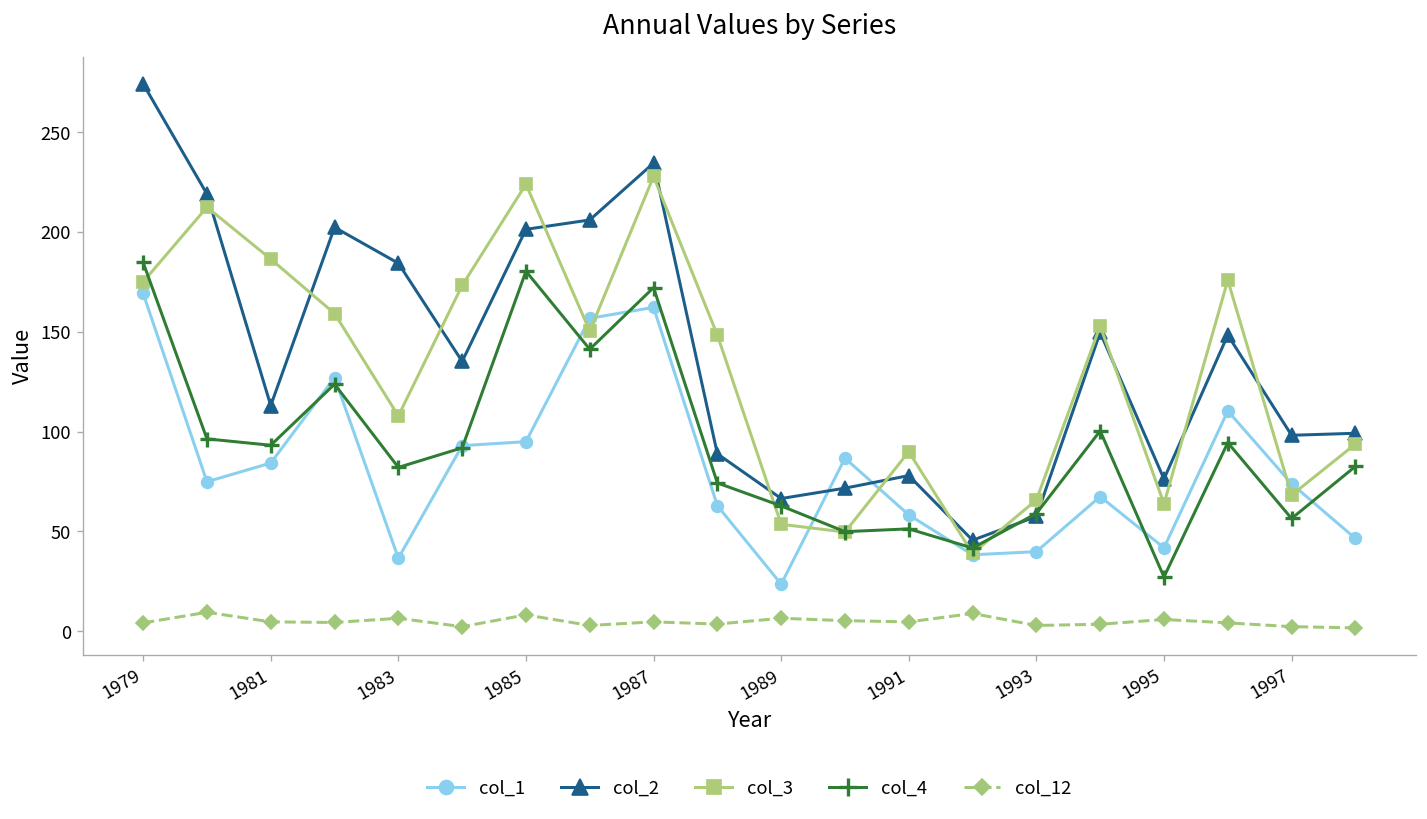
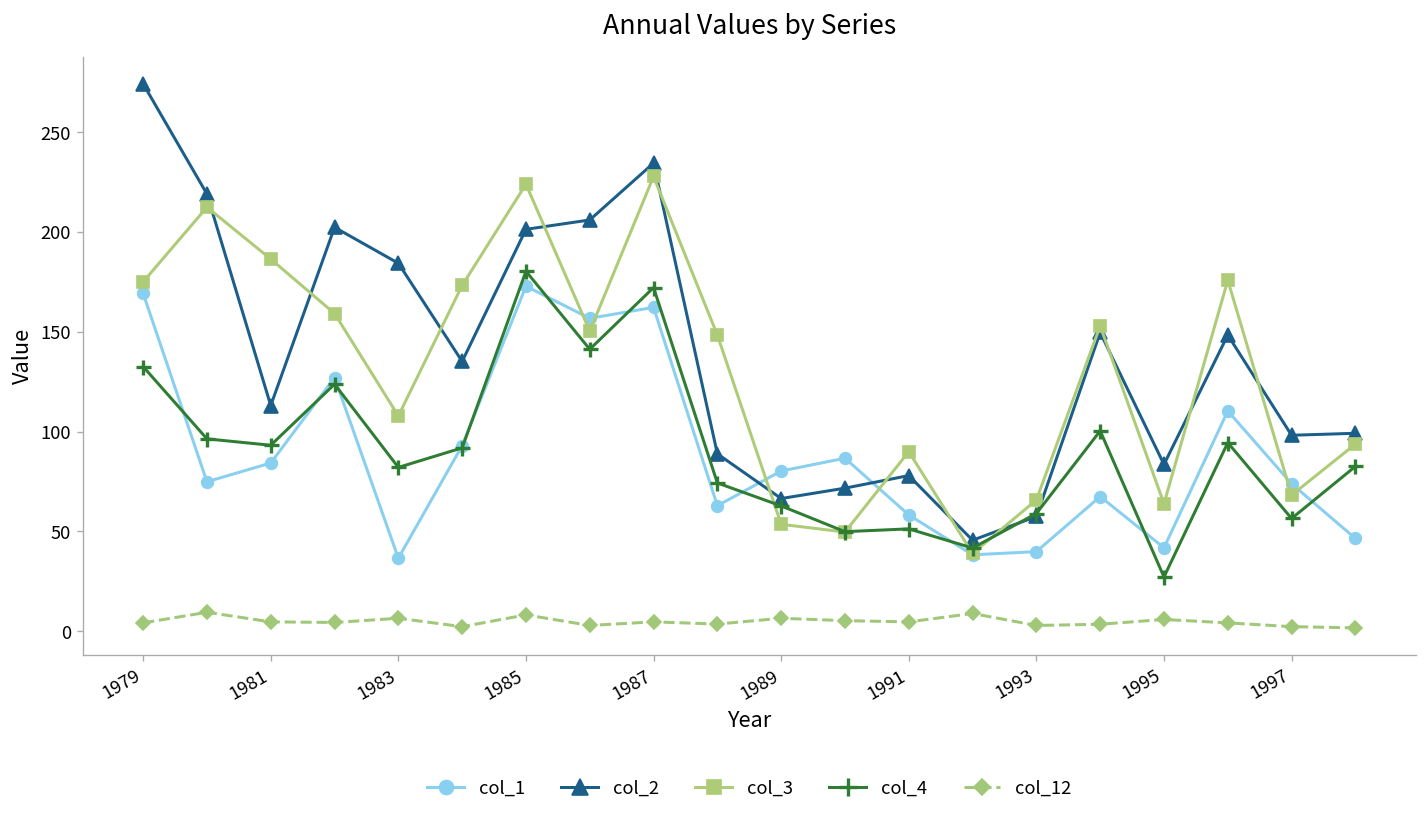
  {
    "col_1": {
      "1979": 169,
      "1981": 84,
      "1983": 37,
-     "1985": 95,
+     "1985": 173,
      "1987": 162,
-     "1989": 24,
+     "1989": 80,
      "1991": 58,
      "1993": 40,
      "1995": 42,
      "1997": 74
    },
    "col_2": {
      "1979": 274,
      "1981": 113,
      "1983": 184,
      "1985": 201,
      "1987": 235,
      "1989": 67,
      "1991": 78,
-     "1995": 76,
+     "1995": 84,
      "1997": 98
    },
    "col_4": {
-     "1979": 185,
+     "1979": 133,
      "1981": 93,
      "1983": 82,
      "1985": 180,
      "1987": 172,
      "1989": 63,
      "1991": 51,
      "1995": 27,
      "1997": 57
    }
  }
